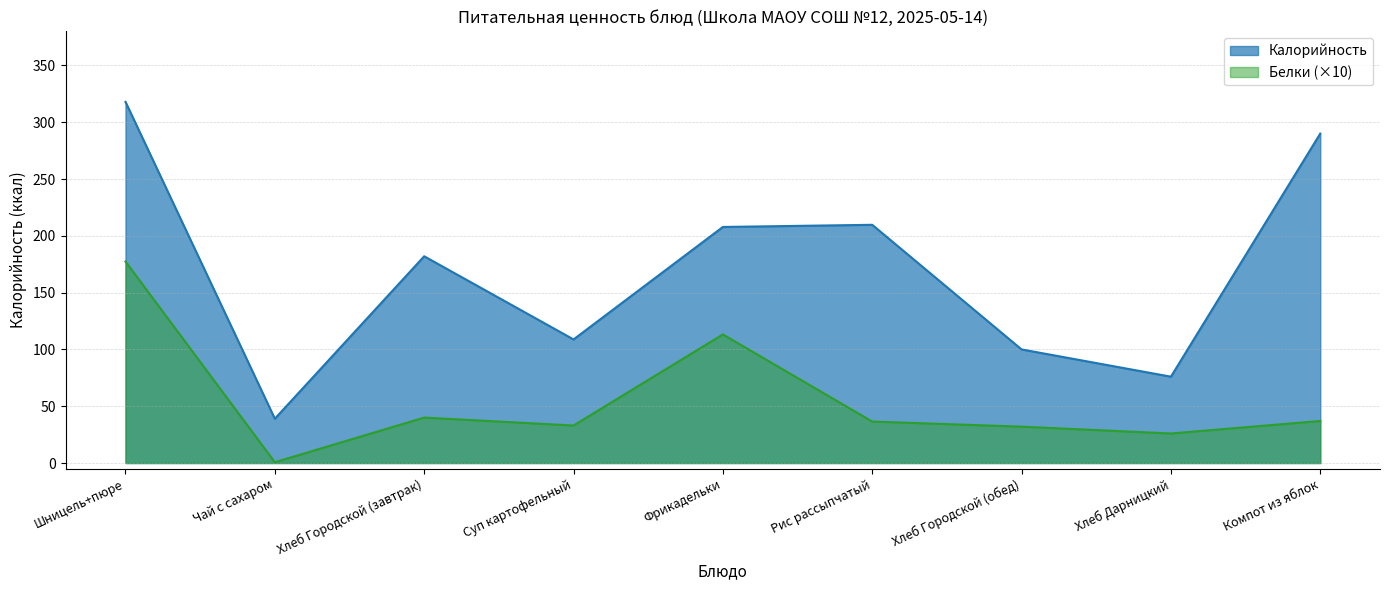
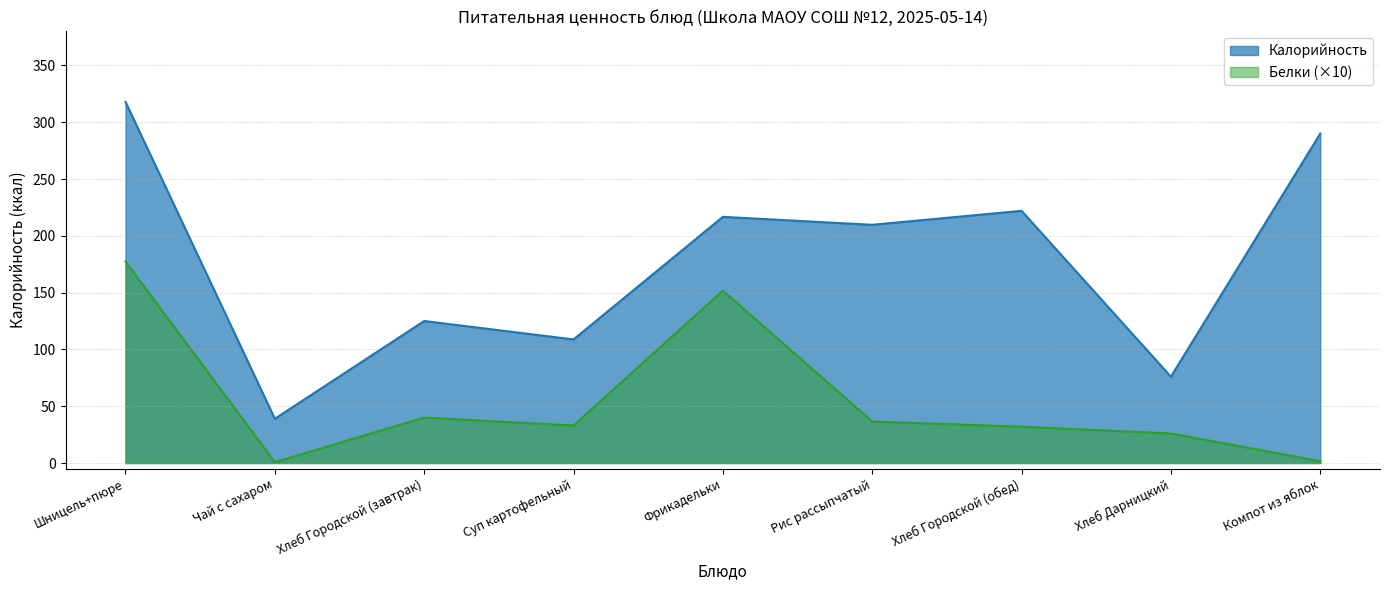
  {
    "Калорийность": {
      "Шницель+пюре": 318,
      "Чай с сахаром": 39,
-     "Хлеб Городской (завтрак)": 182,
+     "Хлеб Городской (завтрак)": 125,
      "Суп картофельный": 109,
-     "Фрикадельки": 208,
+     "Фрикадельки": 217,
      "Рис рассыпчатый": 210,
-     "Хлеб Городской (обед)": 100,
+     "Хлеб Городской (обед)": 222,
      "Хлеб Дарницкий": 76,
      "Компот из яблок": 290
    },
    "Белки (×10)": {
      "Шницель+пюре": 177,
      "Чай с сахаром": 1,
      "Хлеб Городской (завтрак)": 40,
      "Суп картофельный": 33,
-     "Фрикадельки": 113,
+     "Фрикадельки": 152,
      "Рис рассыпчатый": 37,
      "Хлеб Городской (обед)": 32,
      "Хлеб Дарницкий": 26,
-     "Компот из яблок": 37
+     "Компот из яблок": 2
    }
  }
